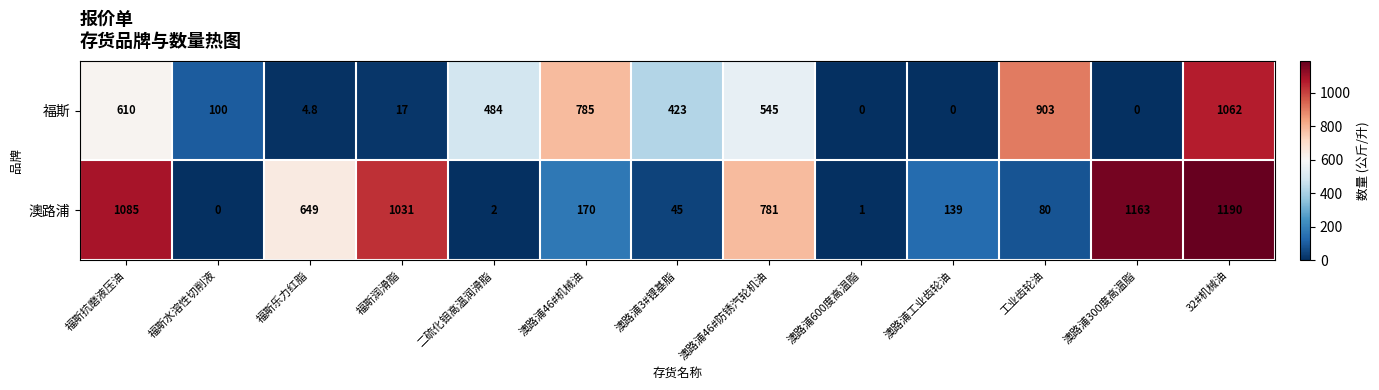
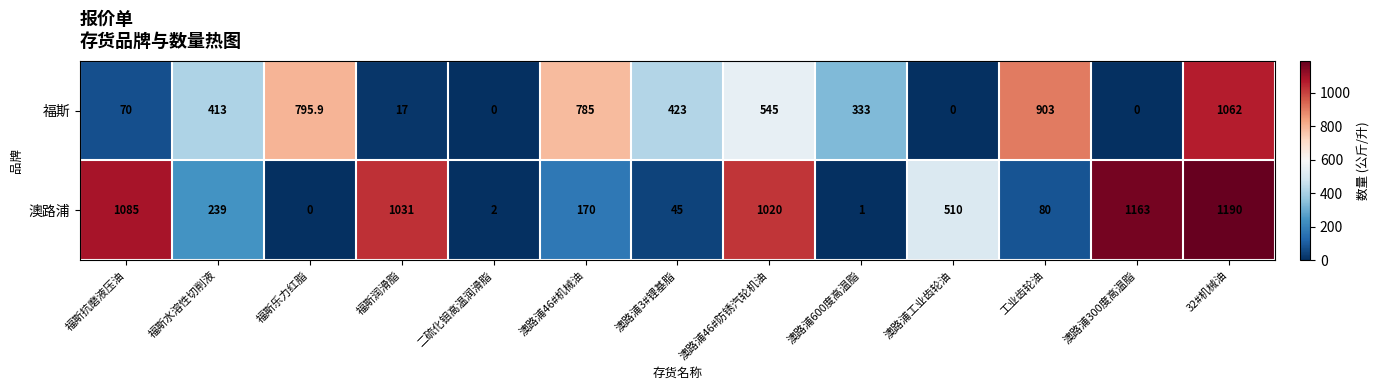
  {
    "福斯": {
-     "福斯抗磨液压油": 610,
-     "福斯水溶性切削液": 100,
-     "福斯乐力红脂": 4.8,
+     "福斯抗磨液压油": 70,
+     "福斯水溶性切削液": 413,
+     "福斯乐力红脂": 795.9,
      "福斯润滑脂": 17,
-     "二硫化钼高温润滑脂": 484,
+     "二硫化钼高温润滑脂": 0,
      "澳路浦46#机械油": 785,
      "澳路浦3#锂基脂": 423,
      "澳路浦46#防锈汽轮机油": 545,
-     "澳路浦600度高温脂": 0,
+     "澳路浦600度高温脂": 333,
      "澳路浦工业齿轮油": 0,
      "工业齿轮油": 903,
      "澳路浦300度高温脂": 0,
      "32#机械油": 1062
    },
    "澳路浦": {
      "福斯抗磨液压油": 1085,
-     "福斯水溶性切削液": 0,
-     "福斯乐力红脂": 649,
+     "福斯水溶性切削液": 239,
+     "福斯乐力红脂": 0,
      "福斯润滑脂": 1031,
      "二硫化钼高温润滑脂": 2,
      "澳路浦46#机械油": 170,
      "澳路浦3#锂基脂": 45,
-     "澳路浦46#防锈汽轮机油": 781,
+     "澳路浦46#防锈汽轮机油": 1020,
      "澳路浦600度高温脂": 1,
-     "澳路浦工业齿轮油": 139,
+     "澳路浦工业齿轮油": 510,
      "工业齿轮油": 80,
      "澳路浦300度高温脂": 1163,
      "32#机械油": 1190
    }
  }
